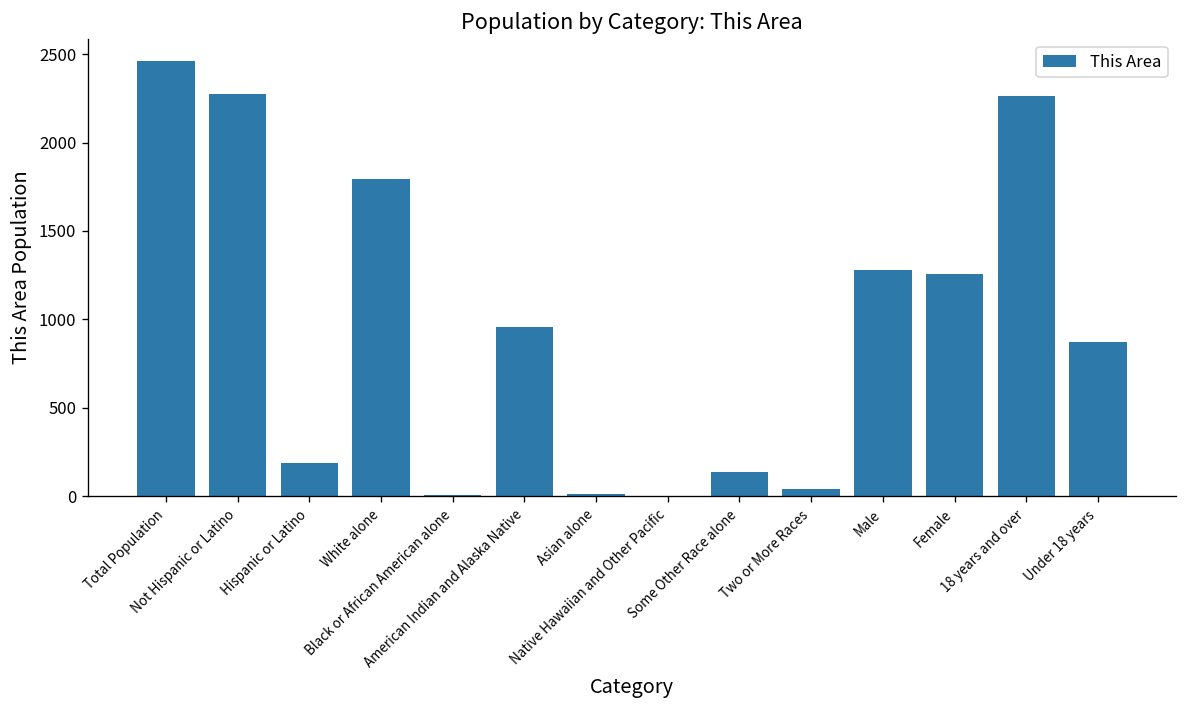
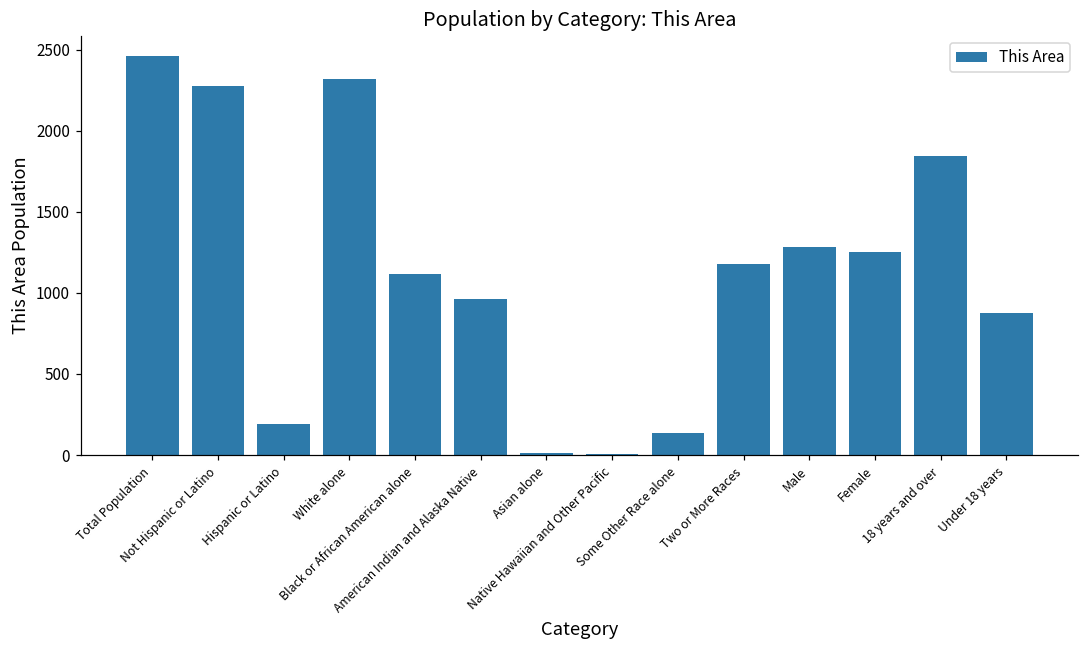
  {
    "Total Population": 2460,
    "Not Hispanic or Latino": 2270,
    "Hispanic or Latino": 190,
-   "White alone": 1790,
-   "Black or African American alone": 10,
+   "White alone": 2320,
+   "Black or African American alone": 1120,
    "American Indian and Alaska Native": 960,
    "Some Other Race alone": 140,
-   "Two or More Races": 40,
+   "Two or More Races": 1180,
    "Male": 1280,
    "Female": 1250,
-   "18 years and over": 2260,
+   "18 years and over": 1850,
    "Under 18 years": 870
  }
